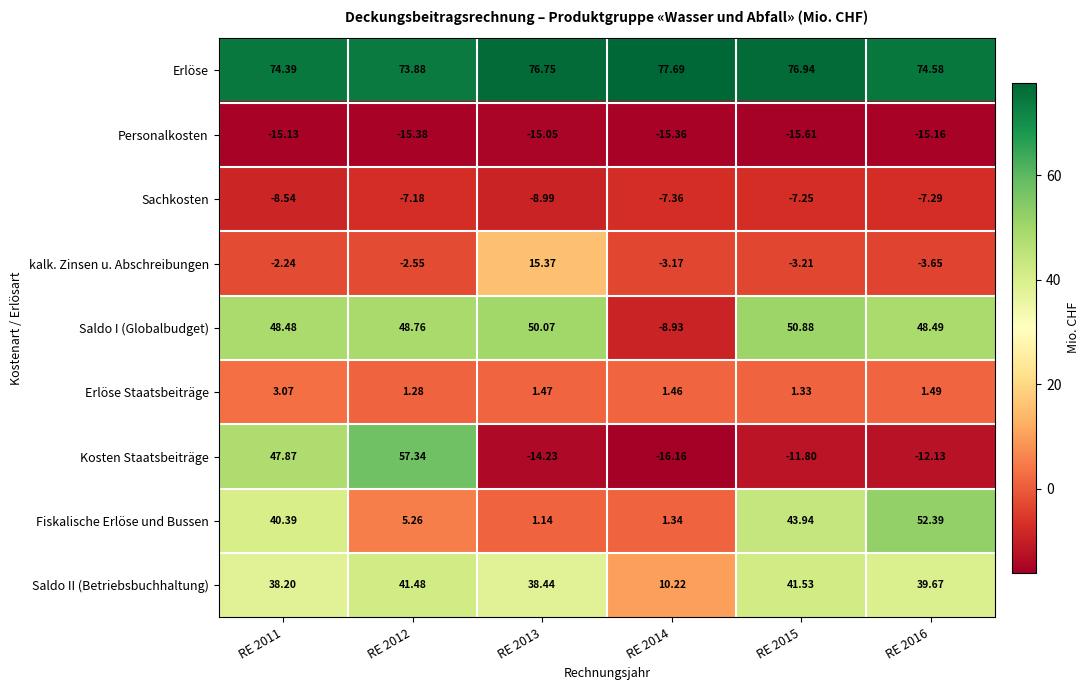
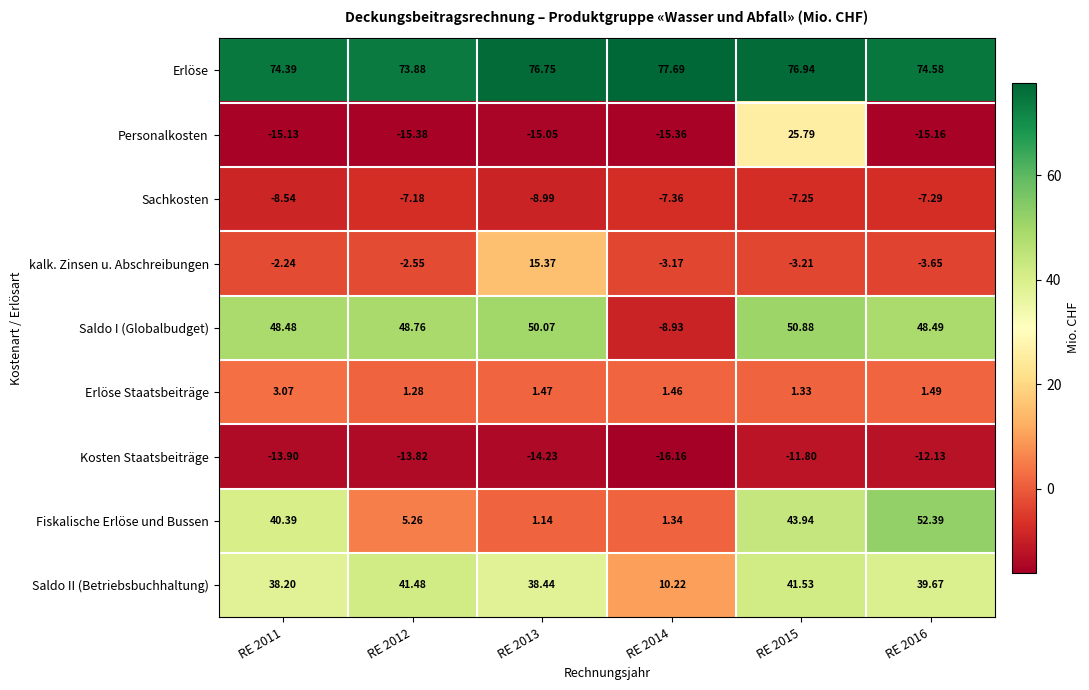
  {
    "Erlöse": {
      "RE 2011": 74.39,
      "RE 2012": 73.88,
      "RE 2013": 76.75,
      "RE 2014": 77.69,
      "RE 2015": 76.94,
      "RE 2016": 74.58
    },
    "Personalkosten": {
      "RE 2011": -15.13,
      "RE 2012": -15.38,
      "RE 2013": -15.05,
      "RE 2014": -15.36,
-     "RE 2015": -15.61,
+     "RE 2015": 25.79,
      "RE 2016": -15.16
    },
    "Sachkosten": {
      "RE 2011": -8.54,
      "RE 2012": -7.18,
      "RE 2013": -8.99,
      "RE 2014": -7.36,
      "RE 2015": -7.25,
      "RE 2016": -7.29
    },
    "kalk. Zinsen u. Abschreibungen": {
      "RE 2011": -2.24,
      "RE 2012": -2.55,
      "RE 2013": 15.37,
      "RE 2014": -3.17,
      "RE 2015": -3.21,
      "RE 2016": -3.65
    },
    "Saldo I (Globalbudget)": {
      "RE 2011": 48.48,
      "RE 2012": 48.76,
      "RE 2013": 50.07,
      "RE 2014": -8.93,
      "RE 2015": 50.88,
      "RE 2016": 48.49
    },
    "Erlöse Staatsbeiträge": {
      "RE 2011": 3.07,
      "RE 2012": 1.28,
      "RE 2013": 1.47,
      "RE 2014": 1.46,
      "RE 2015": 1.33,
      "RE 2016": 1.49
    },
    "Kosten Staatsbeiträge": {
-     "RE 2011": 47.87,
-     "RE 2012": 57.34,
+     "RE 2011": -13.90,
+     "RE 2012": -13.82,
      "RE 2013": -14.23,
      "RE 2014": -16.16,
      "RE 2015": -11.80,
      "RE 2016": -12.13
    },
    "Fiskalische Erlöse und Bussen": {
      "RE 2011": 40.39,
      "RE 2012": 5.26,
      "RE 2013": 1.14,
      "RE 2014": 1.34,
      "RE 2015": 43.94,
      "RE 2016": 52.39
    },
    "Saldo II (Betriebsbuchhaltung)": {
      "RE 2011": 38.20,
      "RE 2012": 41.48,
      "RE 2013": 38.44,
      "RE 2014": 10.22,
      "RE 2015": 41.53,
      "RE 2016": 39.67
    }
  }
